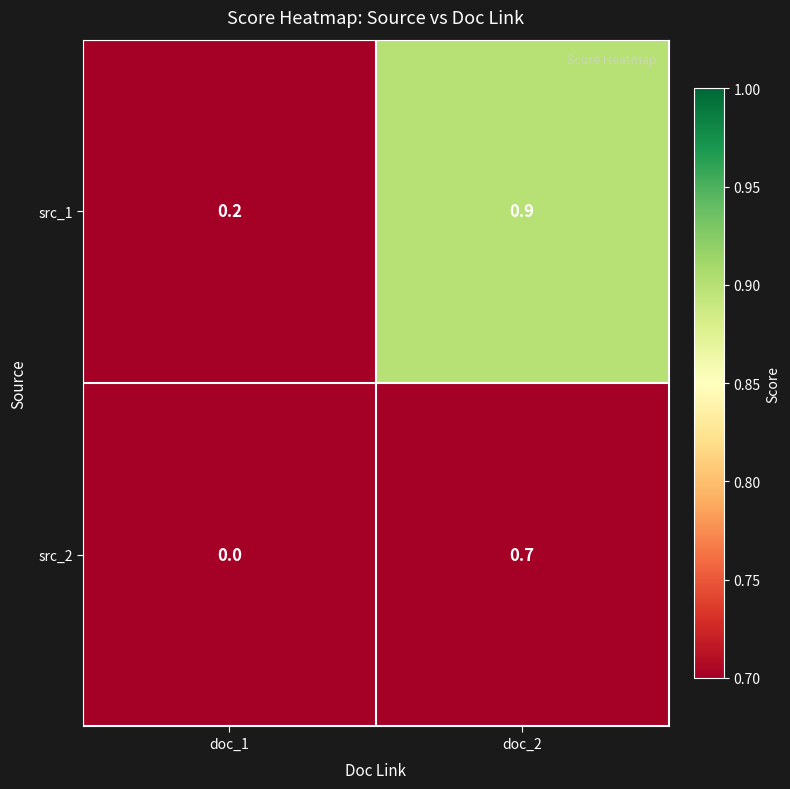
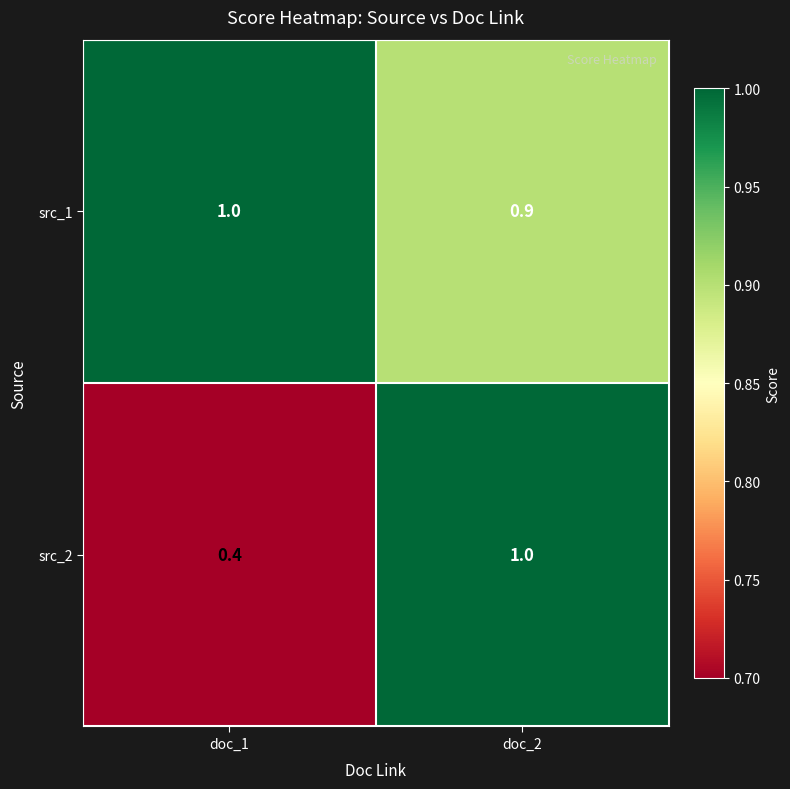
  {
    "src_1": {
-     "doc_1": 0.2
+     "doc_1": 1.0
    },
    "src_2": {
-     "doc_1": 0.0,
-     "doc_2": 0.7
+     "doc_1": 0.4,
+     "doc_2": 1.0
    }
  }
